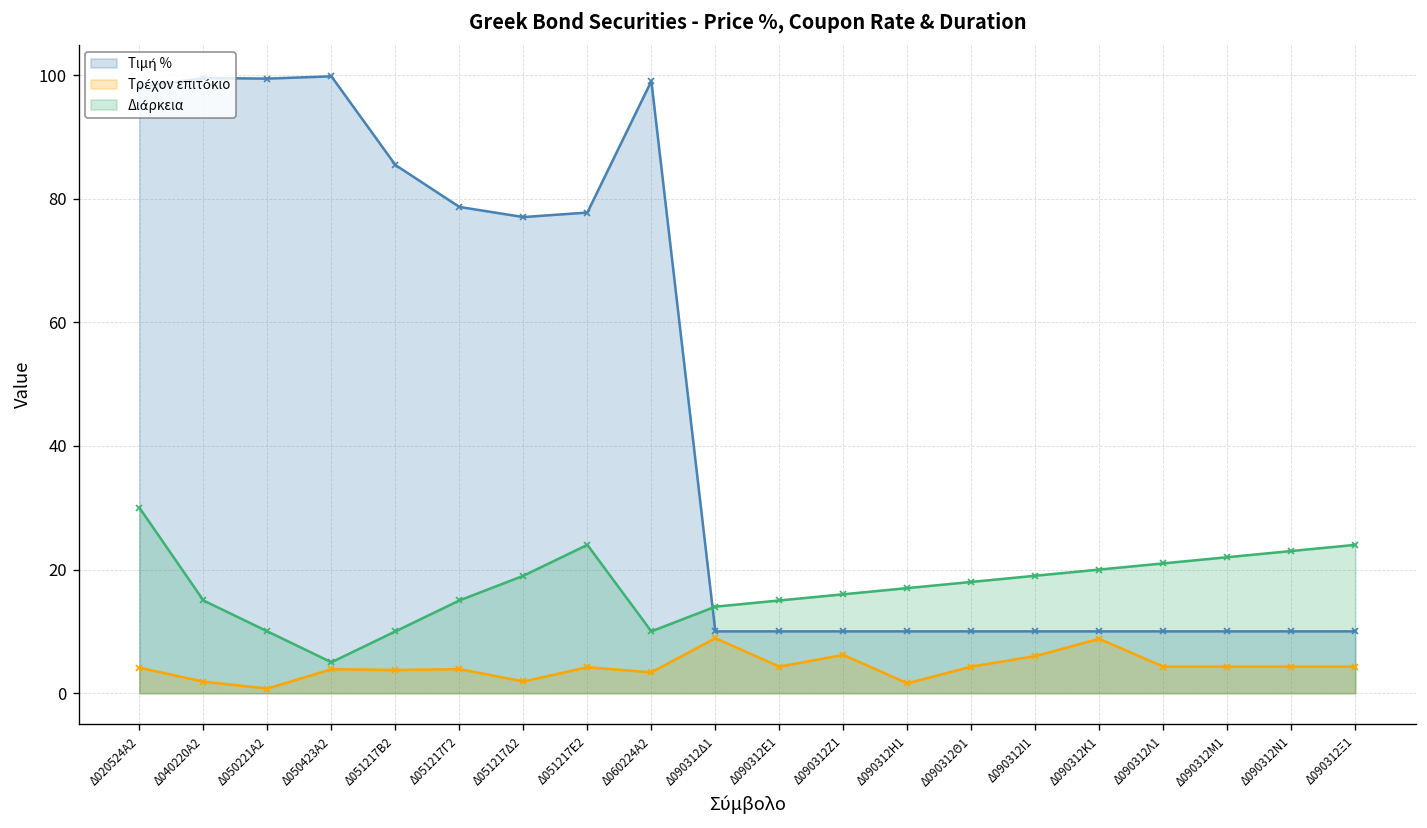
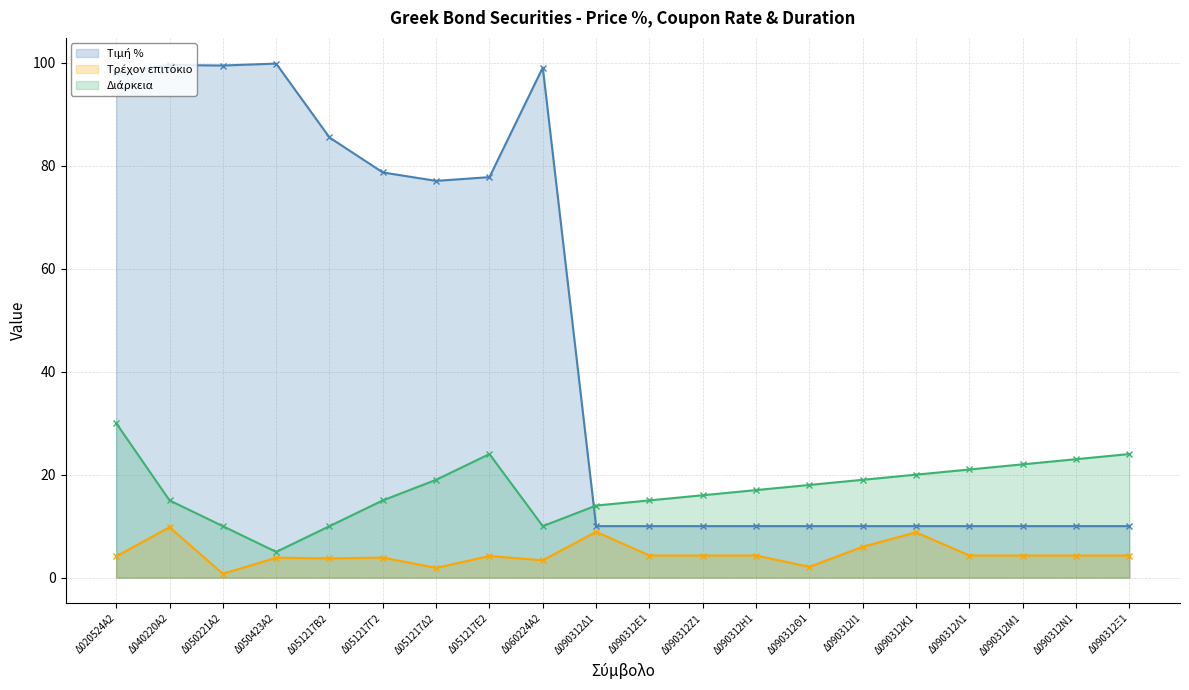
  {
    "Τρέχον επιτόκιο": {
      "Δ020524Α2": 4,
-     "Δ040220Α2": 2,
+     "Δ040220Α2": 10,
      "Δ050221Α2": 1,
      "Δ050423Α2": 4,
      "Δ051217Β2": 4,
      "Δ051217Γ2": 4,
      "Δ051217Δ2": 2,
      "Δ051217Ε2": 4,
      "Δ060224Α2": 3,
      "Δ090312Δ1": 9,
      "Δ090312Ε1": 4,
-     "Δ090312Ζ1": 6,
-     "Δ090312Η1": 2,
-     "Δ090312Θ1": 4,
+     "Δ090312Ζ1": 4,
+     "Δ090312Η1": 4,
+     "Δ090312Θ1": 2,
      "Δ090312Ι1": 6,
      "Δ090312Κ1": 9,
      "Δ090312Λ1": 4,
      "Δ090312Μ1": 4,
      "Δ090312Ν1": 4,
      "Δ090312Ξ1": 4
    }
  }
